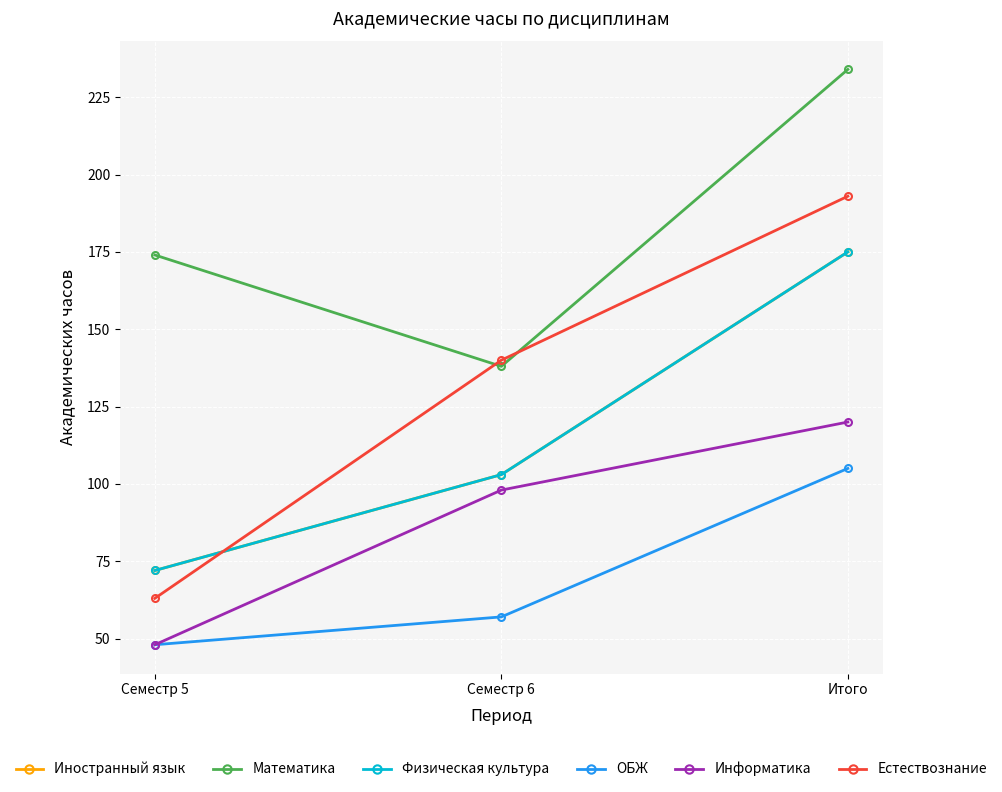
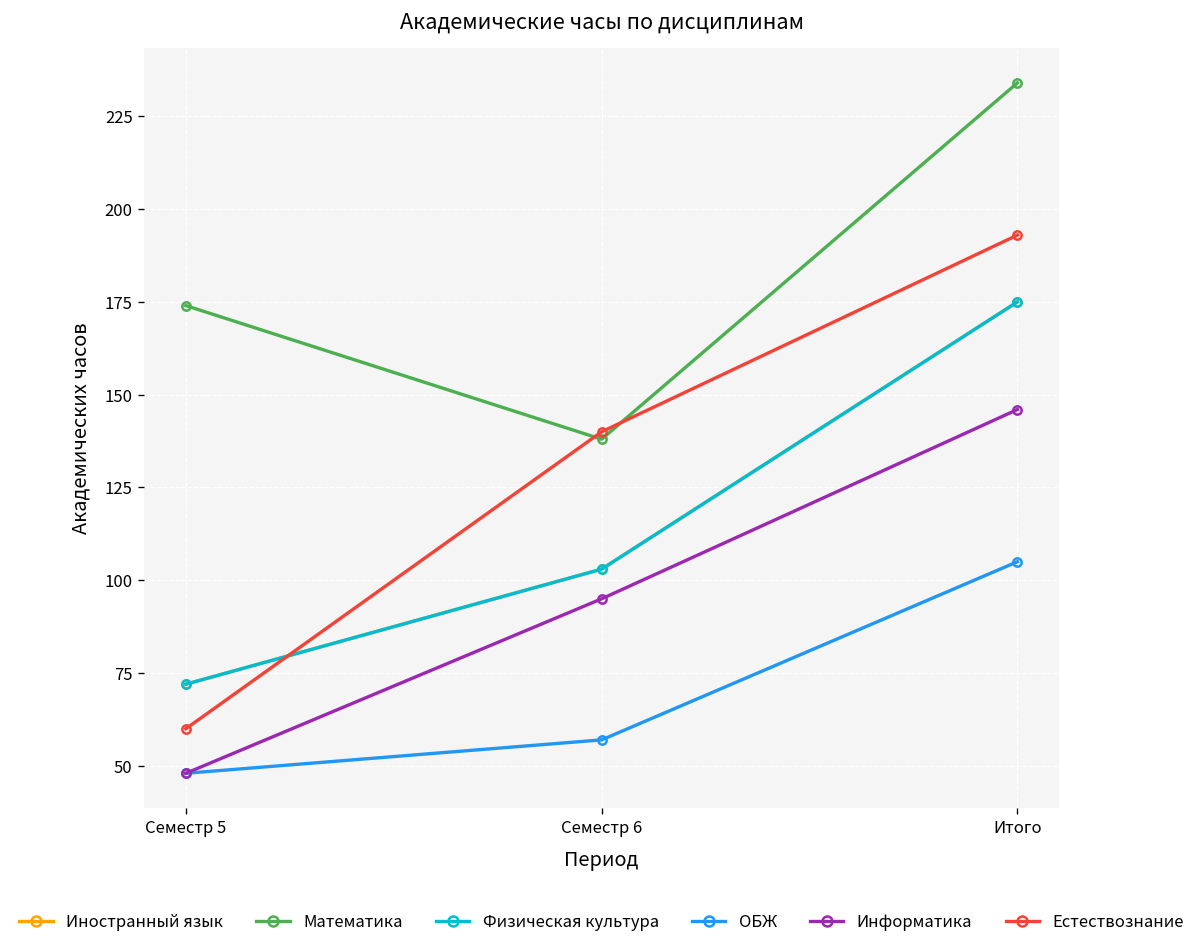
  {
    "Математика": {
      "Семестр 5": 174,
      "Семестр 6": 138,
      "Итого": 234
    },
    "Информатика": {
-     "Семестр 6": 98,
-     "Итого": 120
+     "Семестр 6": 95,
+     "Итого": 146
    },
    "Естествознание": {
-     "Семестр 5": 63,
+     "Семестр 5": 60,
      "Семестр 6": 140,
      "Итого": 193
    }
  }
